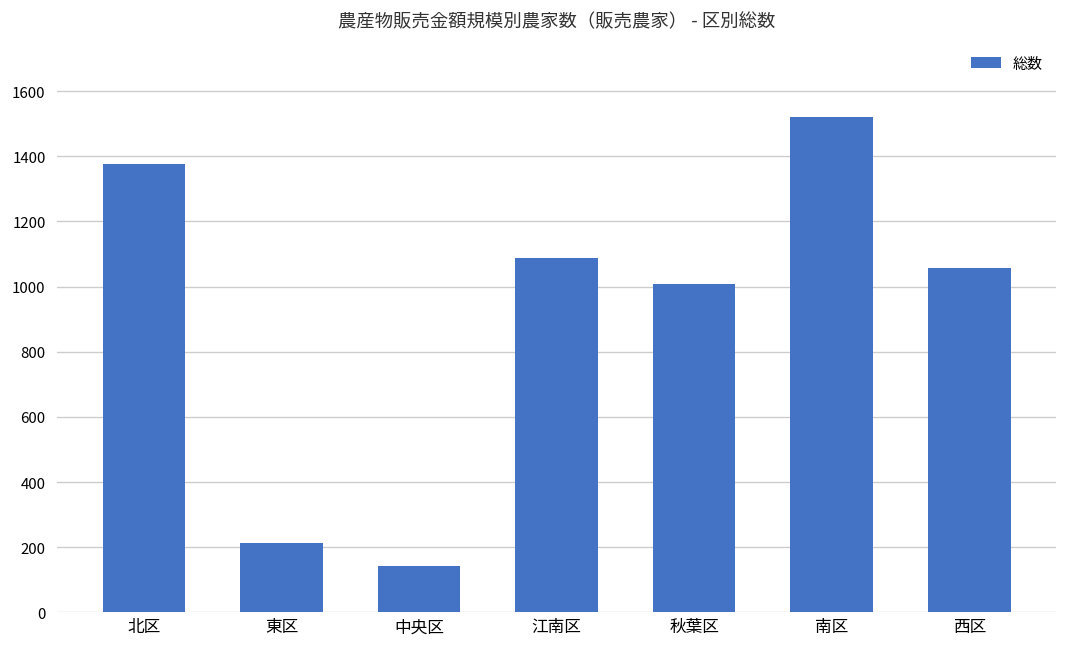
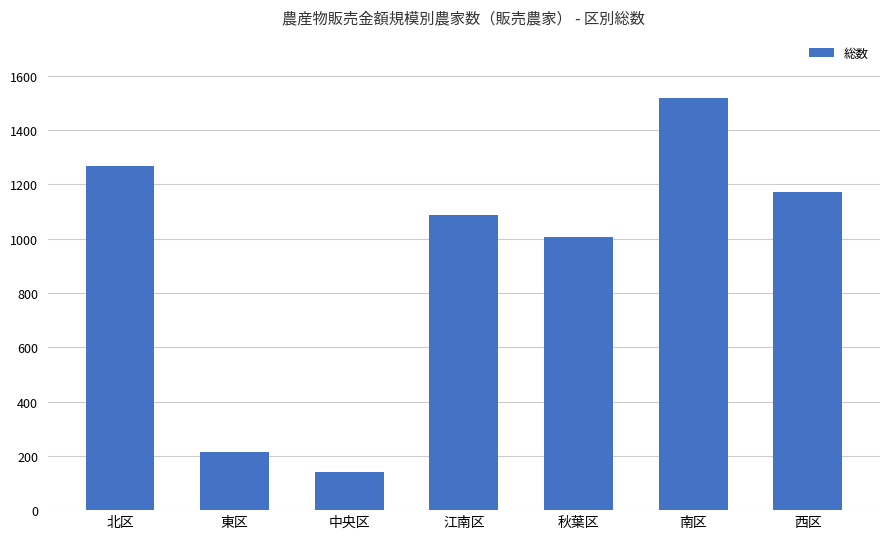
  {
-   "北区": 1380,
+   "北区": 1270,
    "東区": 210,
    "中央区": 140,
    "江南区": 1090,
    "秋葉区": 1010,
    "南区": 1520,
-   "西区": 1060
+   "西区": 1170
  }
